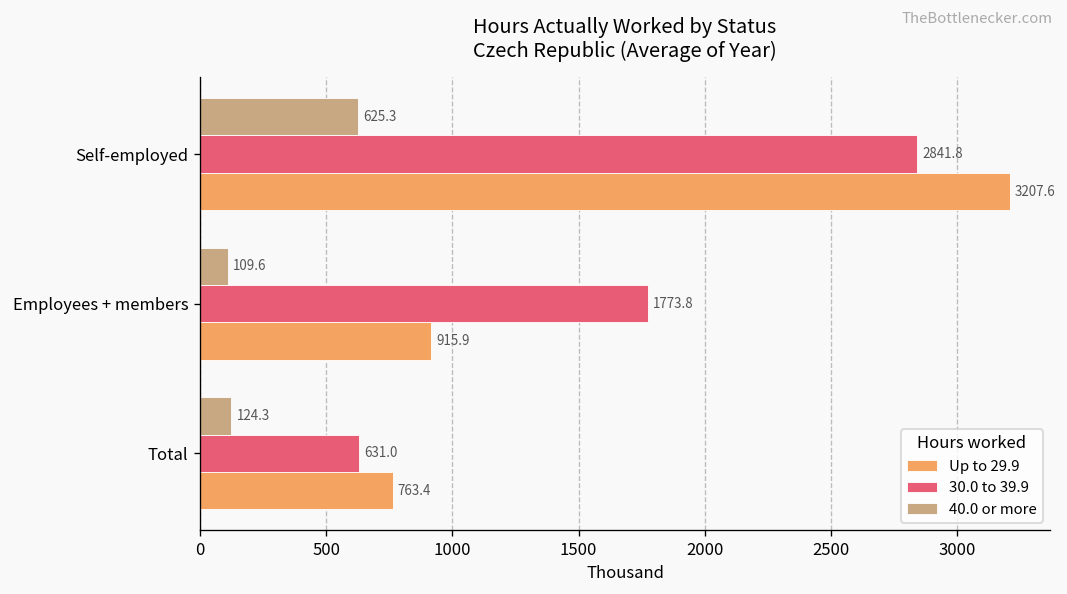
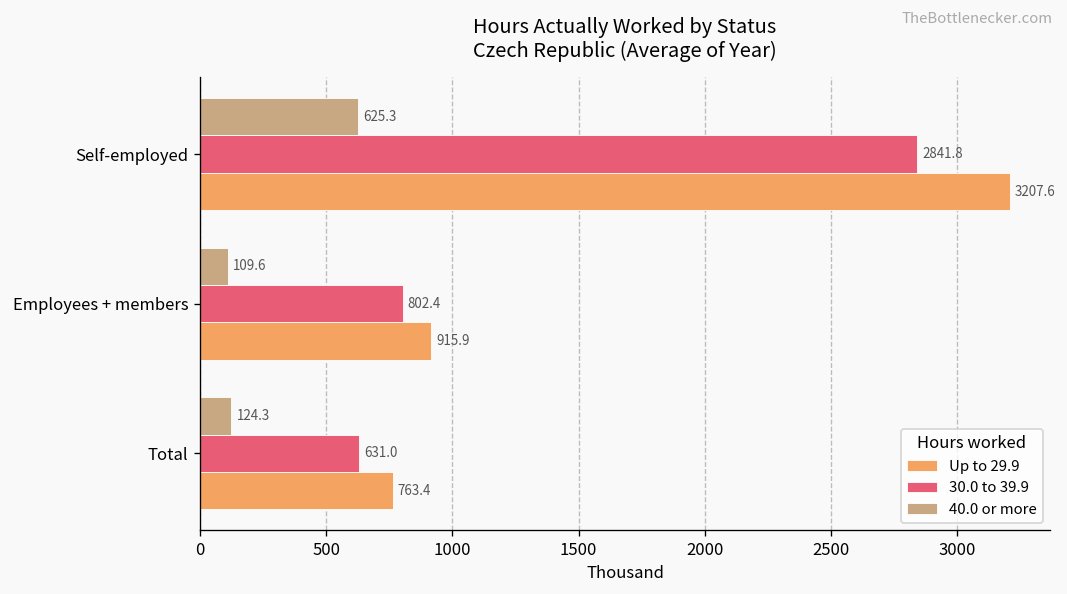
  {
    "30.0 to 39.9": {
      "Self-employed": 2841.8,
-     "Employees + members": 1773.8,
+     "Employees + members": 802.4,
      "Total": 631.0
    }
  }
